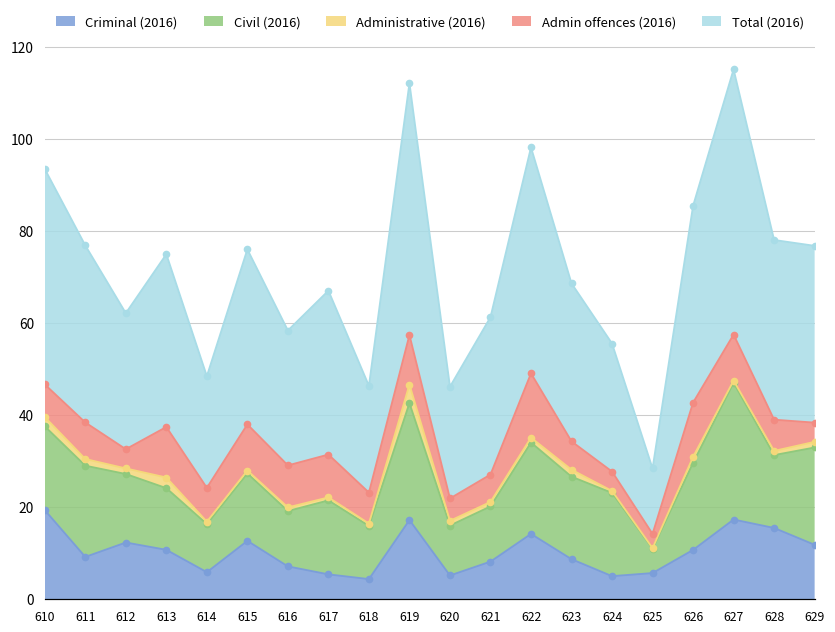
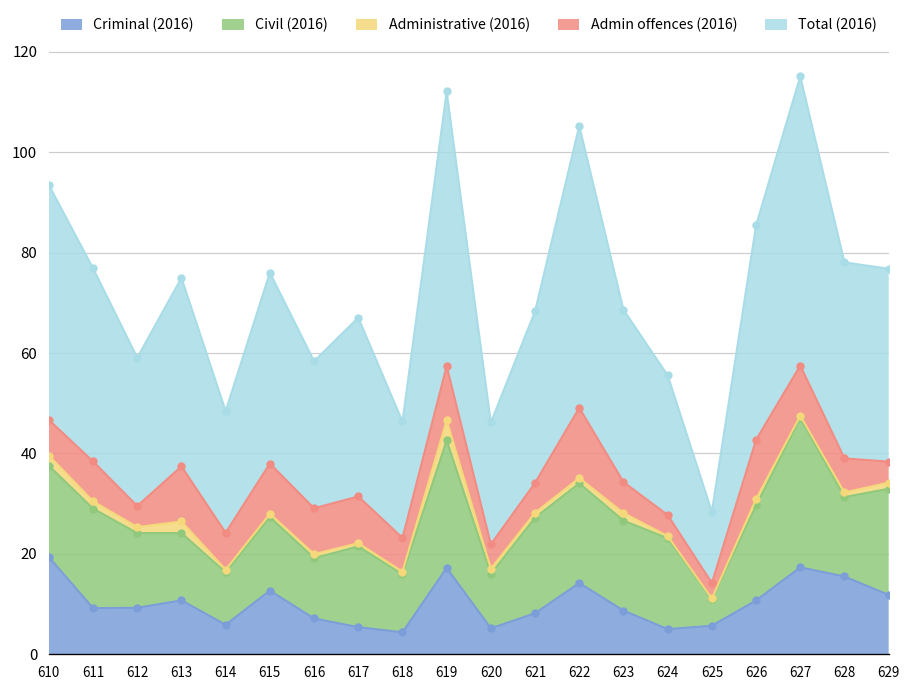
  {
    "Criminal (2016)": {
      "610": 19,
      "611": 9,
-     "612": 12,
+     "612": 9,
      "613": 11,
      "614": 6,
      "615": 13,
      "616": 7,
      "617": 5,
      "618": 4,
      "619": 17,
      "620": 5,
      "621": 8,
      "622": 14,
      "623": 9,
      "624": 5,
      "625": 6,
      "626": 11,
      "627": 17,
      "628": 16,
      "629": 12
    },
    "Civil (2016)": {
      "610": 18,
      "611": 20,
      "612": 15,
      "613": 13,
      "615": 15,
      "616": 12,
      "617": 16,
      "619": 25,
      "620": 11,
-     "621": 12,
+     "621": 19,
      "622": 20,
      "623": 18,
      "626": 19,
      "628": 16,
      "629": 21
    },
    "Administrative (2016)": {
      "610": 2,
      "611": 1,
      "612": 1,
      "613": 2,
      "615": 1,
      "616": 1,
      "617": 1,
      "619": 4,
      "620": 1,
      "621": 1,
      "622": 1,
      "623": 2,
      "626": 1,
      "628": 1,
      "629": 1
    },
    "Admin offences (2016)": {
      "610": 7,
      "611": 8,
      "612": 4,
      "613": 11,
      "614": 7,
      "615": 10,
      "616": 9,
      "617": 9,
      "618": 7,
      "619": 11,
      "620": 5,
      "621": 6,
      "622": 14,
      "623": 6,
      "624": 4,
      "625": 3,
      "626": 12,
      "627": 10,
      "628": 7,
      "629": 4
    },
    "Total (2016)": {
      "610": 47,
      "611": 38,
      "612": 30,
      "613": 38,
      "614": 24,
      "615": 38,
      "616": 29,
      "617": 36,
      "618": 23,
      "619": 55,
      "620": 24,
      "621": 34,
-     "622": 49,
+     "622": 56,
      "623": 34,
      "624": 28,
      "625": 14,
      "626": 43,
      "627": 58,
      "628": 39,
      "629": 38
    }
  }
